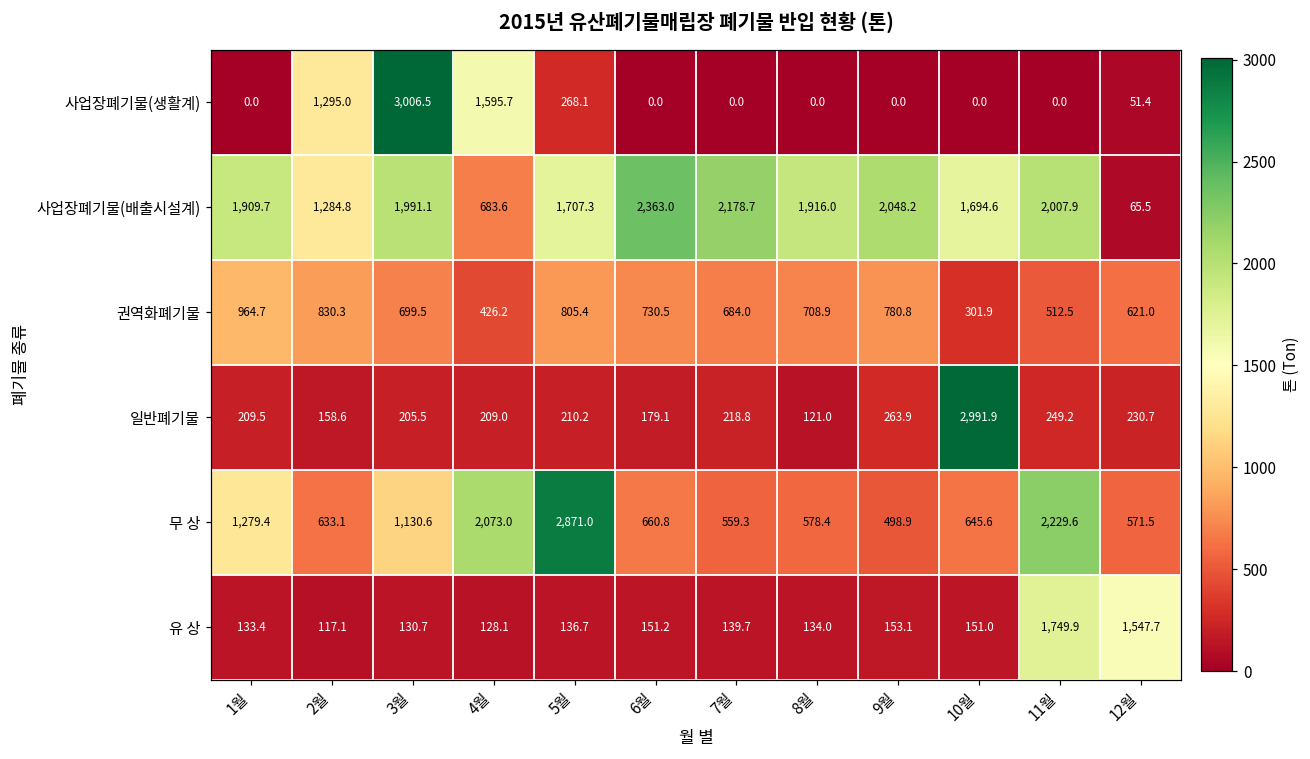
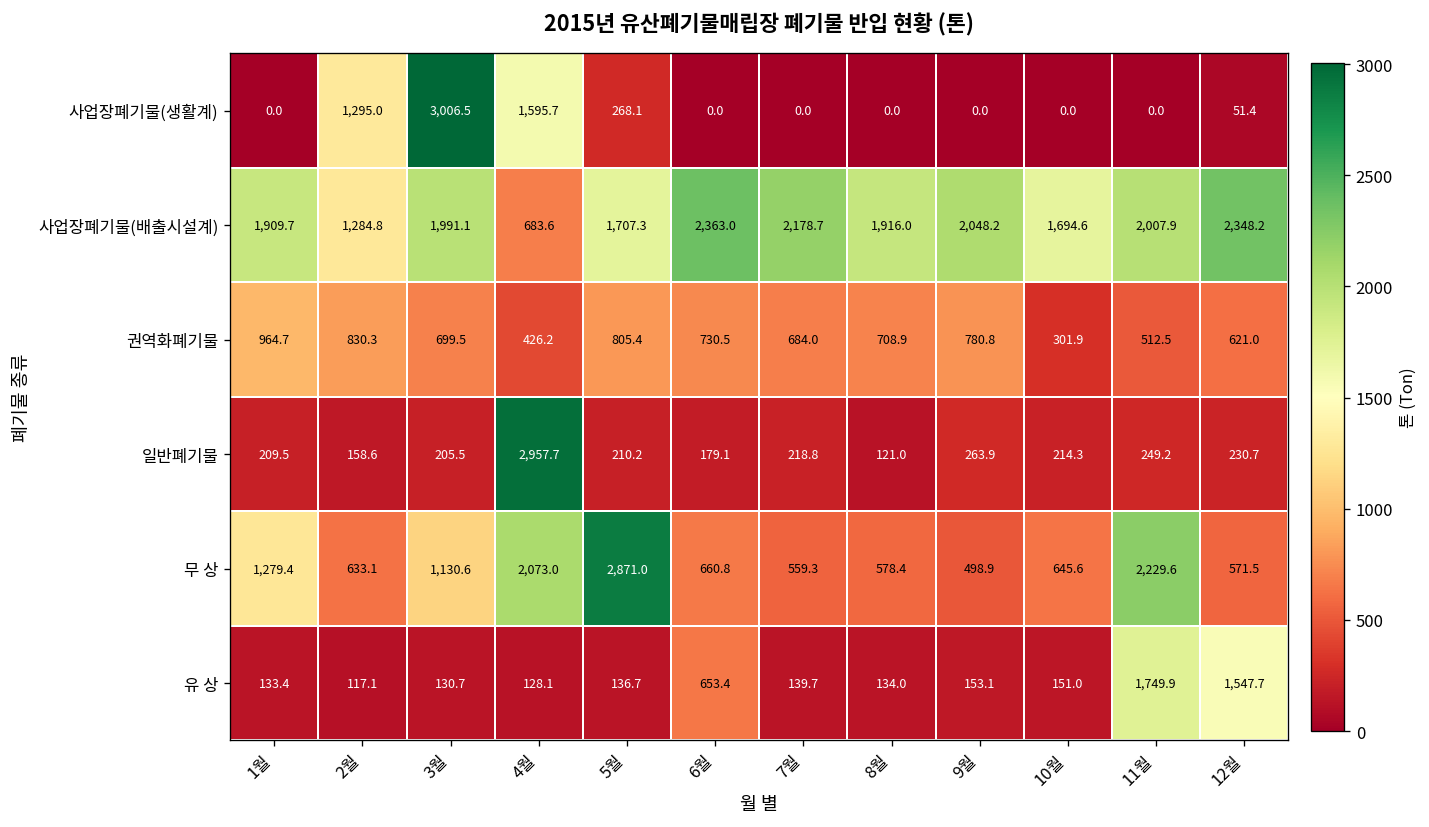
  {
    "사업장폐기물(생활계)": {
      "1월": "0.0",
      "2월": "1,295.0",
      "3월": "3,006.5",
      "4월": "1,595.7",
      "5월": "268.1",
      "6월": "0.0",
      "7월": "0.0",
      "8월": "0.0",
      "9월": "0.0",
      "10월": "0.0",
      "11월": "0.0",
      "12월": "51.4"
    },
    "사업장폐기물(배출시설계)": {
      "1월": "1,909.7",
      "2월": "1,284.8",
      "3월": "1,991.1",
      "4월": "683.6",
      "5월": "1,707.3",
      "6월": "2,363.0",
      "7월": "2,178.7",
      "8월": "1,916.0",
      "9월": "2,048.2",
      "10월": "1,694.6",
      "11월": "2,007.9",
-     "12월": "65.5"
+     "12월": "2,348.2"
    },
    "권역화폐기물": {
      "1월": "964.7",
      "2월": "830.3",
      "3월": "699.5",
      "4월": "426.2",
      "5월": "805.4",
      "6월": "730.5",
      "7월": "684.0",
      "8월": "708.9",
      "9월": "780.8",
      "10월": "301.9",
      "11월": "512.5",
      "12월": "621.0"
    },
    "일반폐기물": {
      "1월": "209.5",
      "2월": "158.6",
      "3월": "205.5",
-     "4월": "209.0",
+     "4월": "2,957.7",
      "5월": "210.2",
      "6월": "179.1",
      "7월": "218.8",
      "8월": "121.0",
      "9월": "263.9",
-     "10월": "2,991.9",
+     "10월": "214.3",
      "11월": "249.2",
      "12월": "230.7"
    },
    "무 상": {
      "1월": "1,279.4",
      "2월": "633.1",
      "3월": "1,130.6",
      "4월": "2,073.0",
      "5월": "2,871.0",
      "6월": "660.8",
      "7월": "559.3",
      "8월": "578.4",
      "9월": "498.9",
      "10월": "645.6",
      "11월": "2,229.6",
      "12월": "571.5"
    },
    "유 상": {
      "1월": "133.4",
      "2월": "117.1",
      "3월": "130.7",
      "4월": "128.1",
      "5월": "136.7",
-     "6월": "151.2",
+     "6월": "653.4",
      "7월": "139.7",
      "8월": "134.0",
      "9월": "153.1",
      "10월": "151.0",
      "11월": "1,749.9",
      "12월": "1,547.7"
    }
  }
